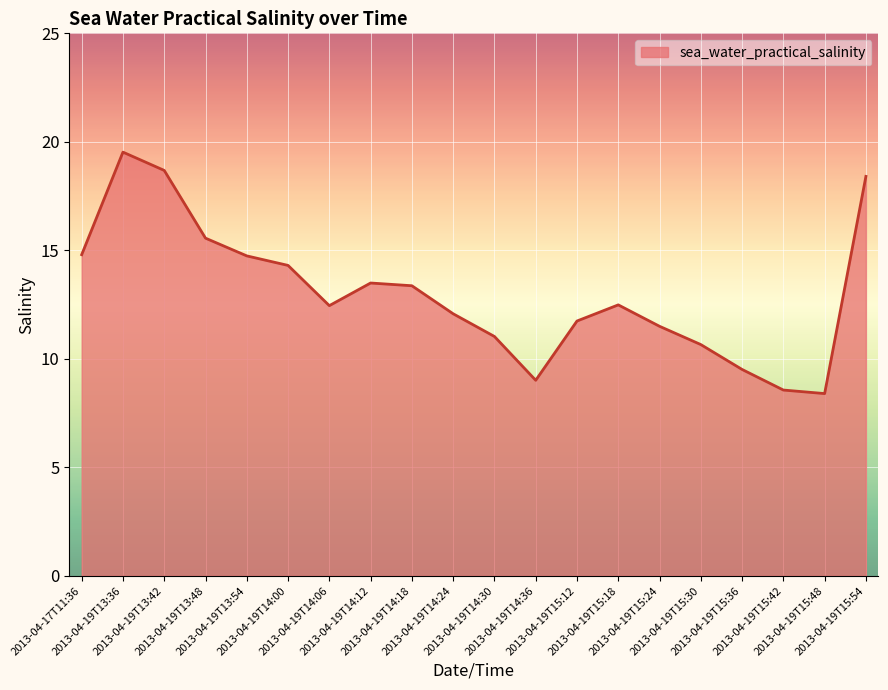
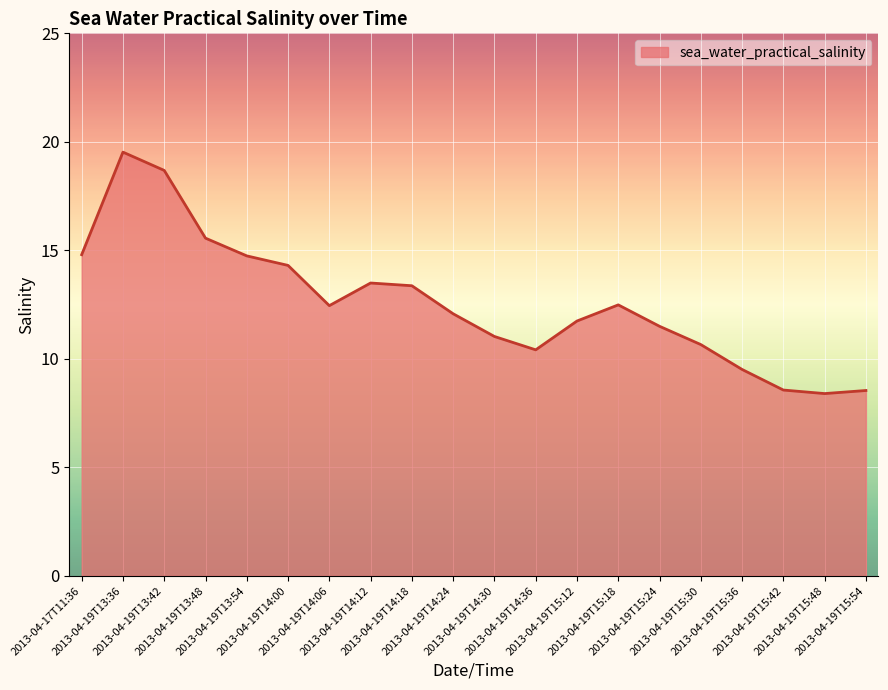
  {
    "2013-04-17T11:36": 14.8,
    "2013-04-19T13:36": 19.5,
    "2013-04-19T13:42": 18.7,
    "2013-04-19T13:48": 15.6,
    "2013-04-19T13:54": 14.7,
    "2013-04-19T14:00": 14.3,
    "2013-04-19T14:06": 12.5,
    "2013-04-19T14:12": 13.5,
    "2013-04-19T14:18": 13.4,
    "2013-04-19T14:24": 12.1,
    "2013-04-19T14:30": 11.0,
-   "2013-04-19T14:36": 9.0,
+   "2013-04-19T14:36": 10.4,
    "2013-04-19T15:12": 11.7,
    "2013-04-19T15:18": 12.5,
    "2013-04-19T15:24": 11.5,
    "2013-04-19T15:30": 10.7,
    "2013-04-19T15:36": 9.5,
    "2013-04-19T15:42": 8.6,
    "2013-04-19T15:48": 8.4,
-   "2013-04-19T15:54": 18.4
+   "2013-04-19T15:54": 8.5
  }
